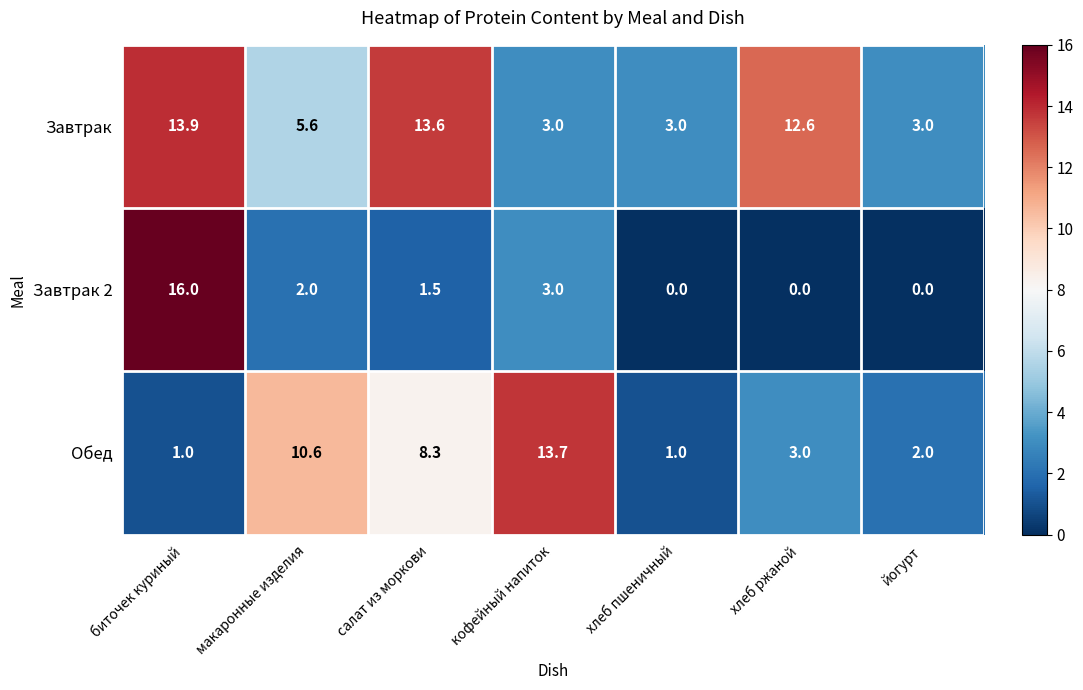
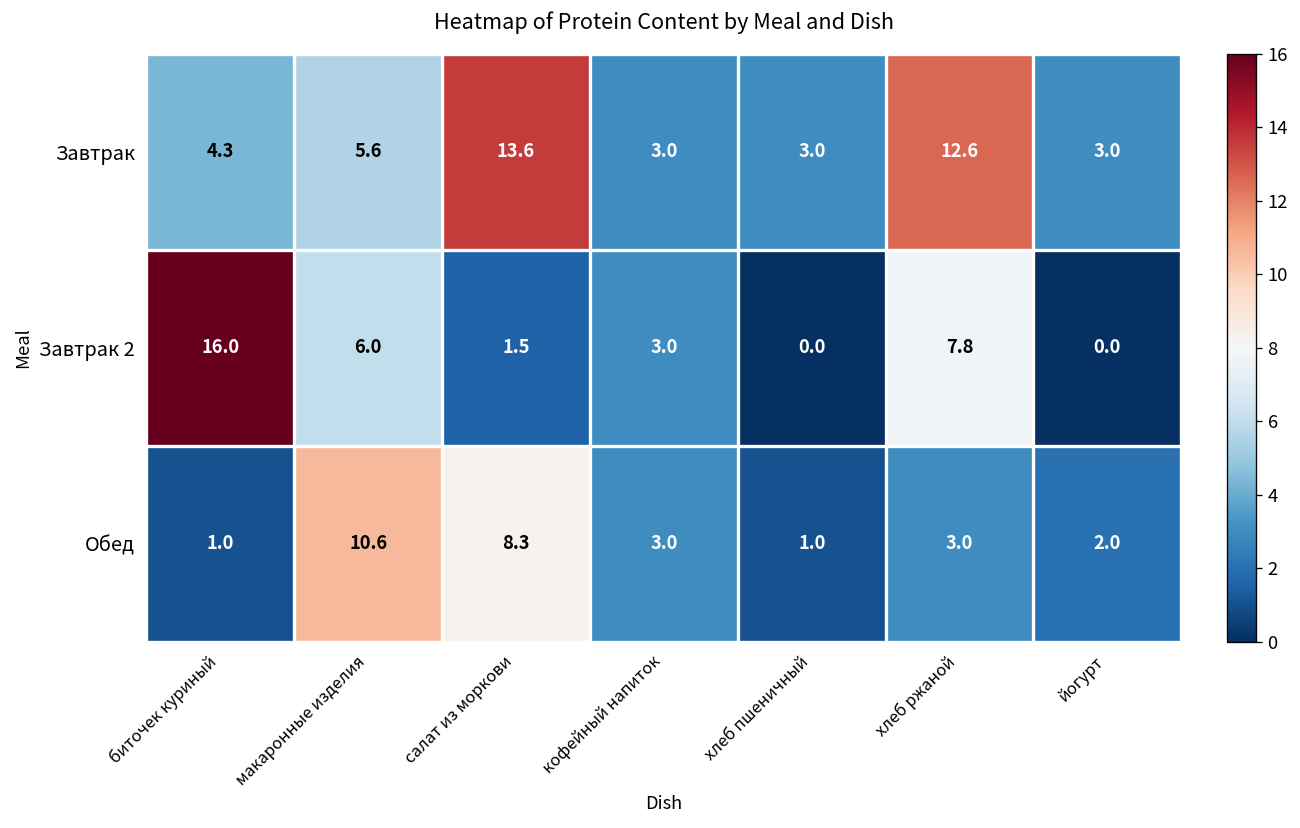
  {
    "Завтрак": {
-     "биточек куриный": 13.9,
+     "биточек куриный": 4.3,
      "макаронные изделия": 5.6,
      "салат из моркови": 13.6,
      "кофейный напиток": 3.0,
      "хлеб пшеничный": 3.0,
      "хлеб ржаной": 12.6,
      "йогурт": 3.0
    },
    "Завтрак 2": {
      "биточек куриный": 16.0,
-     "макаронные изделия": 2.0,
+     "макаронные изделия": 6.0,
      "салат из моркови": 1.5,
      "кофейный напиток": 3.0,
      "хлеб пшеничный": 0.0,
-     "хлеб ржаной": 0.0,
+     "хлеб ржаной": 7.8,
      "йогурт": 0.0
    },
    "Обед": {
      "биточек куриный": 1.0,
      "макаронные изделия": 10.6,
      "салат из моркови": 8.3,
-     "кофейный напиток": 13.7,
+     "кофейный напиток": 3.0,
      "хлеб пшеничный": 1.0,
      "хлеб ржаной": 3.0,
      "йогурт": 2.0
    }
  }
